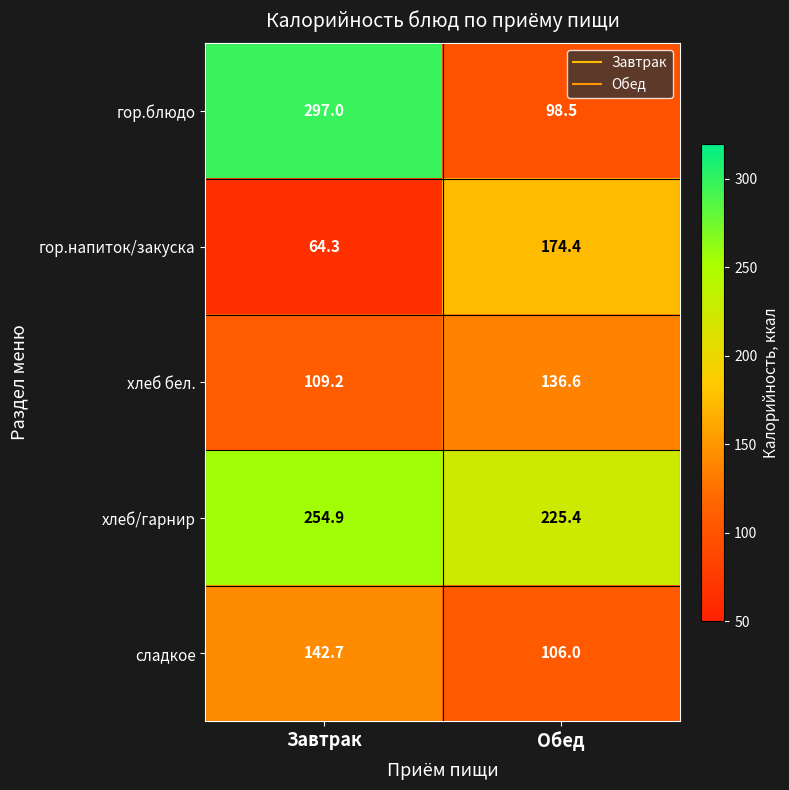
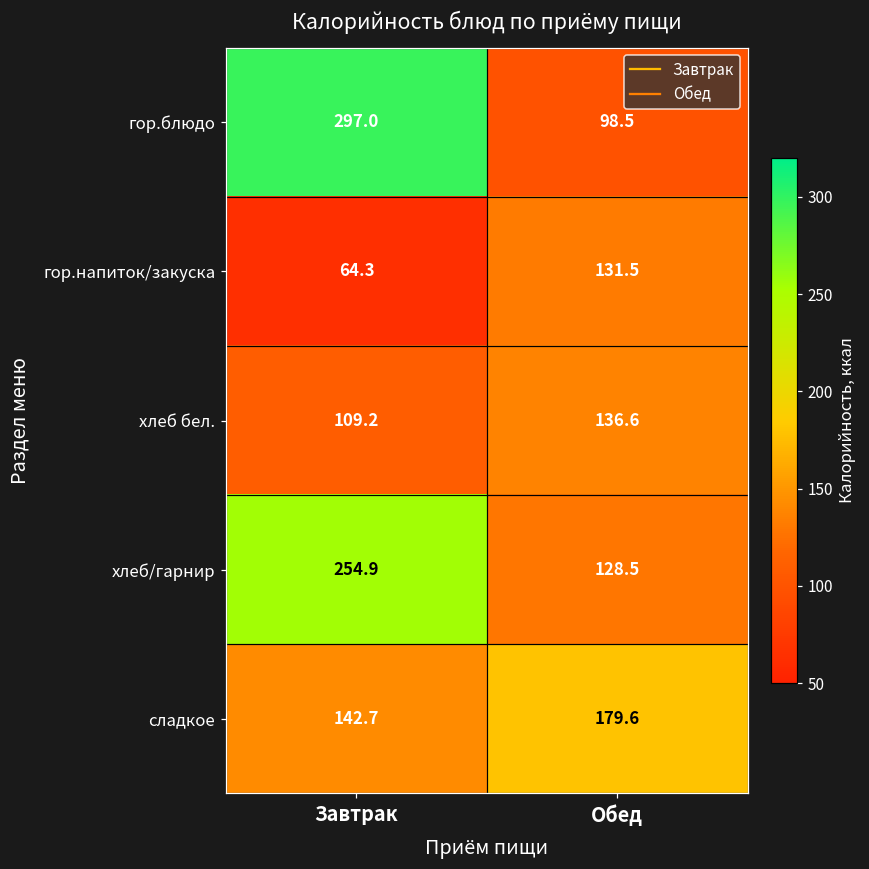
  {
    "гор.блюдо": {
      "Завтрак": 297.0,
      "Обед": 98.5
    },
    "гор.напиток/закуска": {
      "Завтрак": 64.3,
-     "Обед": 174.4
+     "Обед": 131.5
    },
    "хлеб бел.": {
      "Завтрак": 109.2,
      "Обед": 136.6
    },
    "хлеб/гарнир": {
      "Завтрак": 254.9,
-     "Обед": 225.4
+     "Обед": 128.5
    },
    "сладкое": {
      "Завтрак": 142.7,
-     "Обед": 106.0
+     "Обед": 179.6
    }
  }
